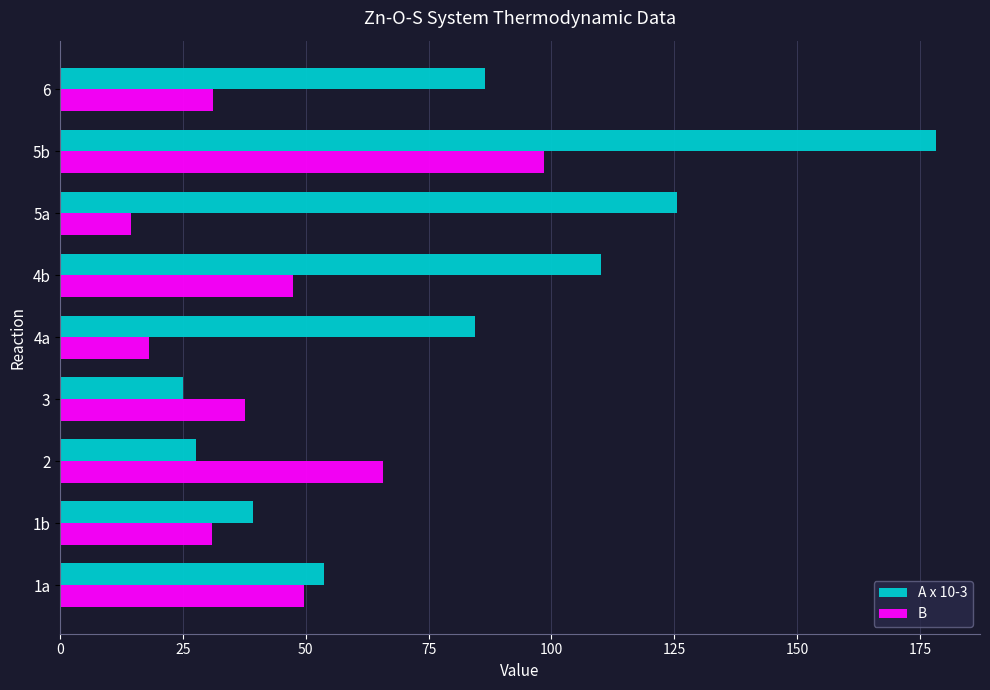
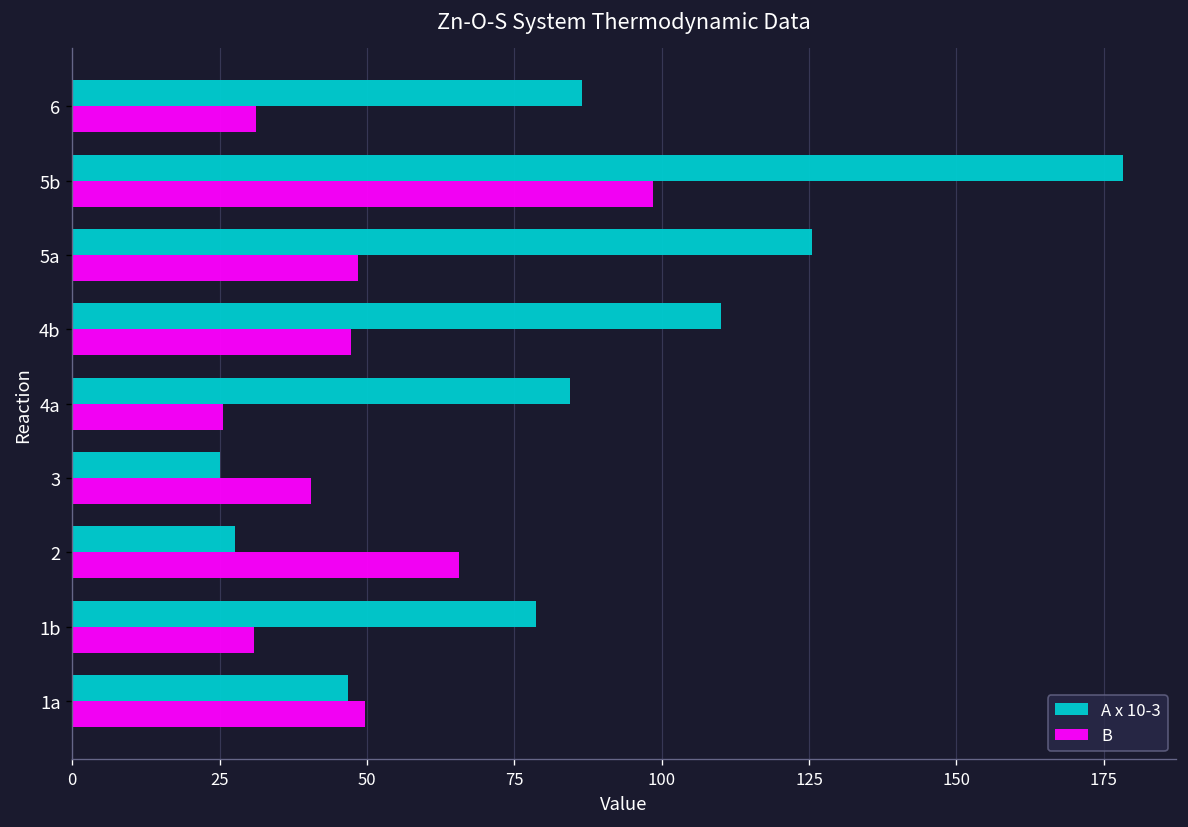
  {
    "A x 10-3": {
      "6": 87,
      "5b": 178,
      "5a": 126,
      "4b": 110,
      "4a": 84,
      "3": 25,
      "2": 28,
-     "1b": 39,
-     "1a": 54
+     "1b": 79,
+     "1a": 47
    },
    "B": {
      "6": 31,
      "5b": 99,
-     "5a": 14,
+     "5a": 49,
      "4b": 47,
-     "4a": 18,
-     "3": 38,
+     "4a": 26,
+     "3": 41,
      "2": 66,
      "1b": 31,
      "1a": 50
    }
  }
